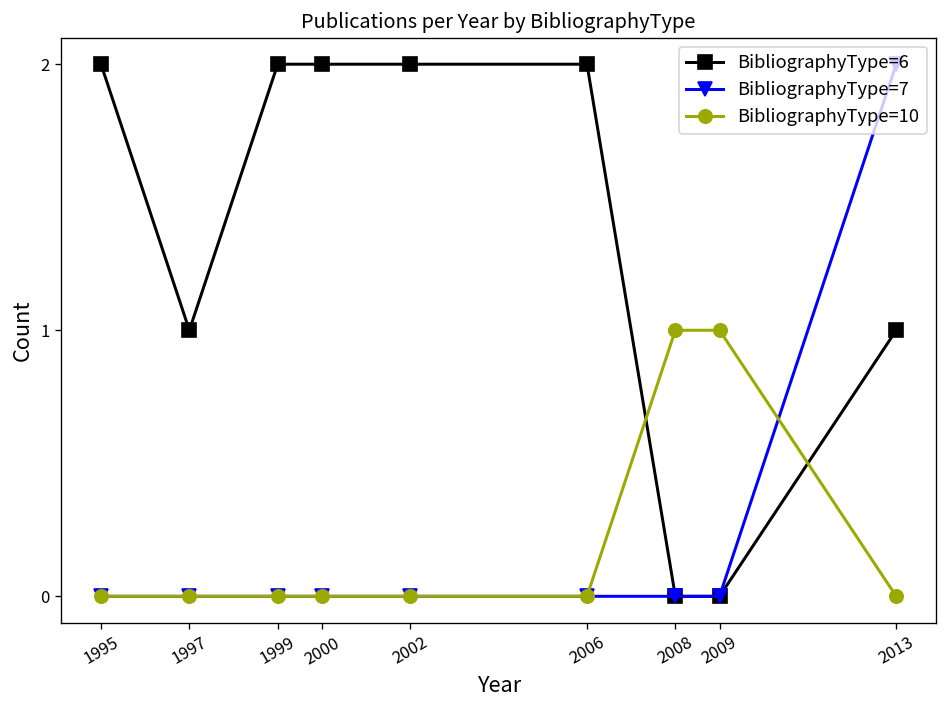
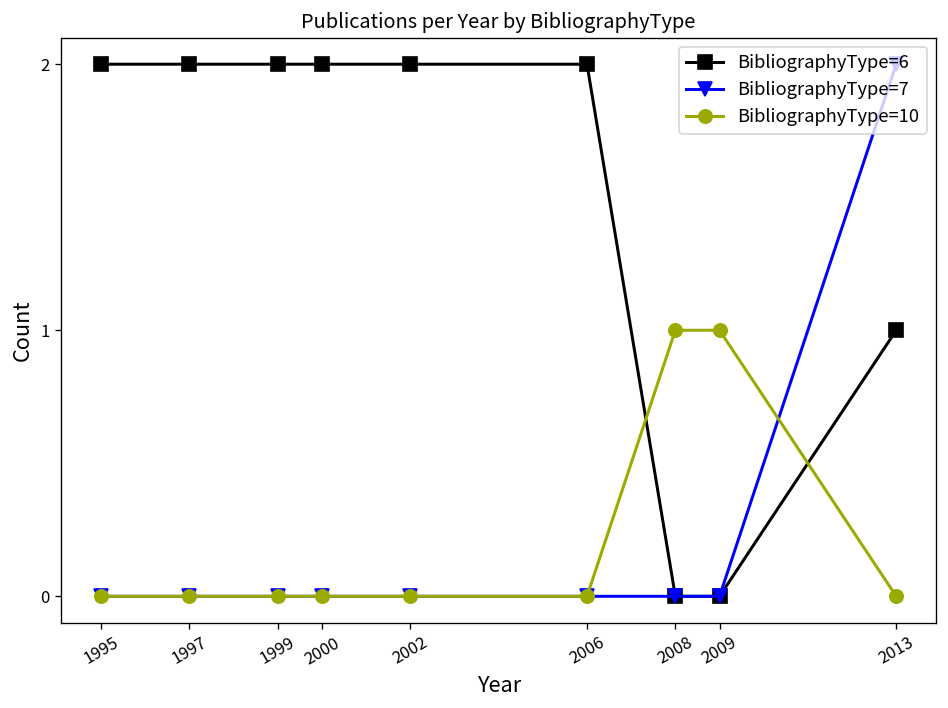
  {
    "BibliographyType=6": {
      "1995": 2,
-     "1997": 1,
+     "1997": 2,
      "1999": 2,
      "2000": 2,
      "2002": 2,
      "2006": 2,
      "2013": 1
    },
    "BibliographyType=10": {
      "2008": 1,
      "2009": 1,
      "2013": 0
    }
  }
